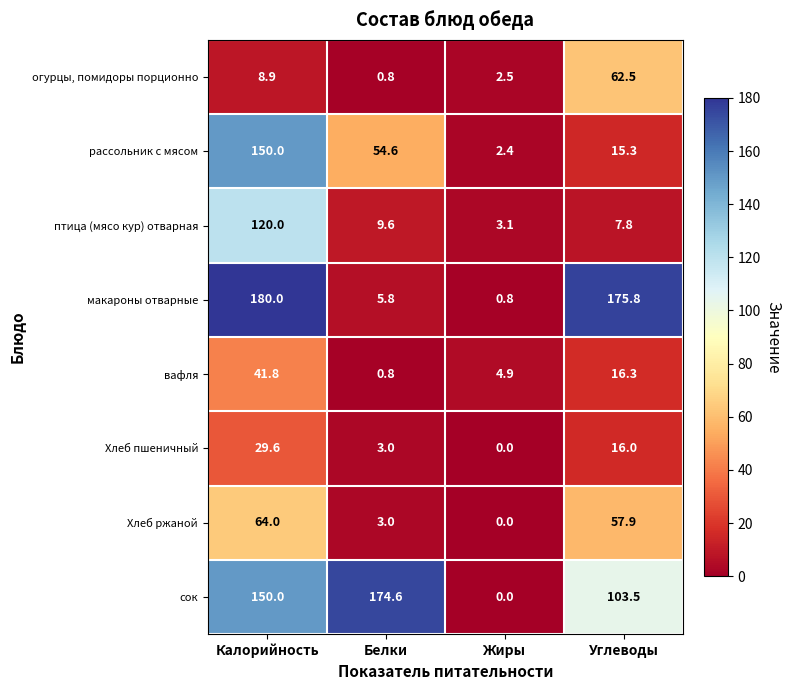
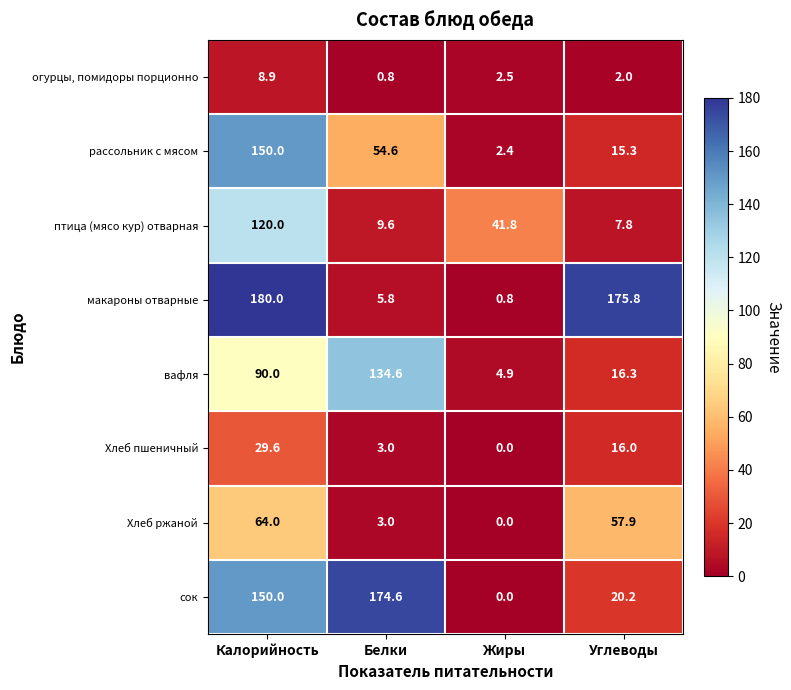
  {
    "огурцы, помидоры порционно": {
      "Калорийность": 8.9,
      "Белки": 0.8,
      "Жиры": 2.5,
-     "Углеводы": 62.5
+     "Углеводы": 2.0
    },
    "рассольник с мясом": {
      "Калорийность": 150.0,
      "Белки": 54.6,
      "Жиры": 2.4,
      "Углеводы": 15.3
    },
    "птица (мясо кур) отварная": {
      "Калорийность": 120.0,
      "Белки": 9.6,
-     "Жиры": 3.1,
+     "Жиры": 41.8,
      "Углеводы": 7.8
    },
    "макароны отварные": {
      "Калорийность": 180.0,
      "Белки": 5.8,
      "Жиры": 0.8,
      "Углеводы": 175.8
    },
    "вафля": {
-     "Калорийность": 41.8,
-     "Белки": 0.8,
+     "Калорийность": 90.0,
+     "Белки": 134.6,
      "Жиры": 4.9,
      "Углеводы": 16.3
    },
    "Хлеб пшеничный": {
      "Калорийность": 29.6,
      "Белки": 3.0,
      "Жиры": 0.0,
      "Углеводы": 16.0
    },
    "Хлеб ржаной": {
      "Калорийность": 64.0,
      "Белки": 3.0,
      "Жиры": 0.0,
      "Углеводы": 57.9
    },
    "сок": {
      "Калорийность": 150.0,
      "Белки": 174.6,
      "Жиры": 0.0,
-     "Углеводы": 103.5
+     "Углеводы": 20.2
    }
  }
